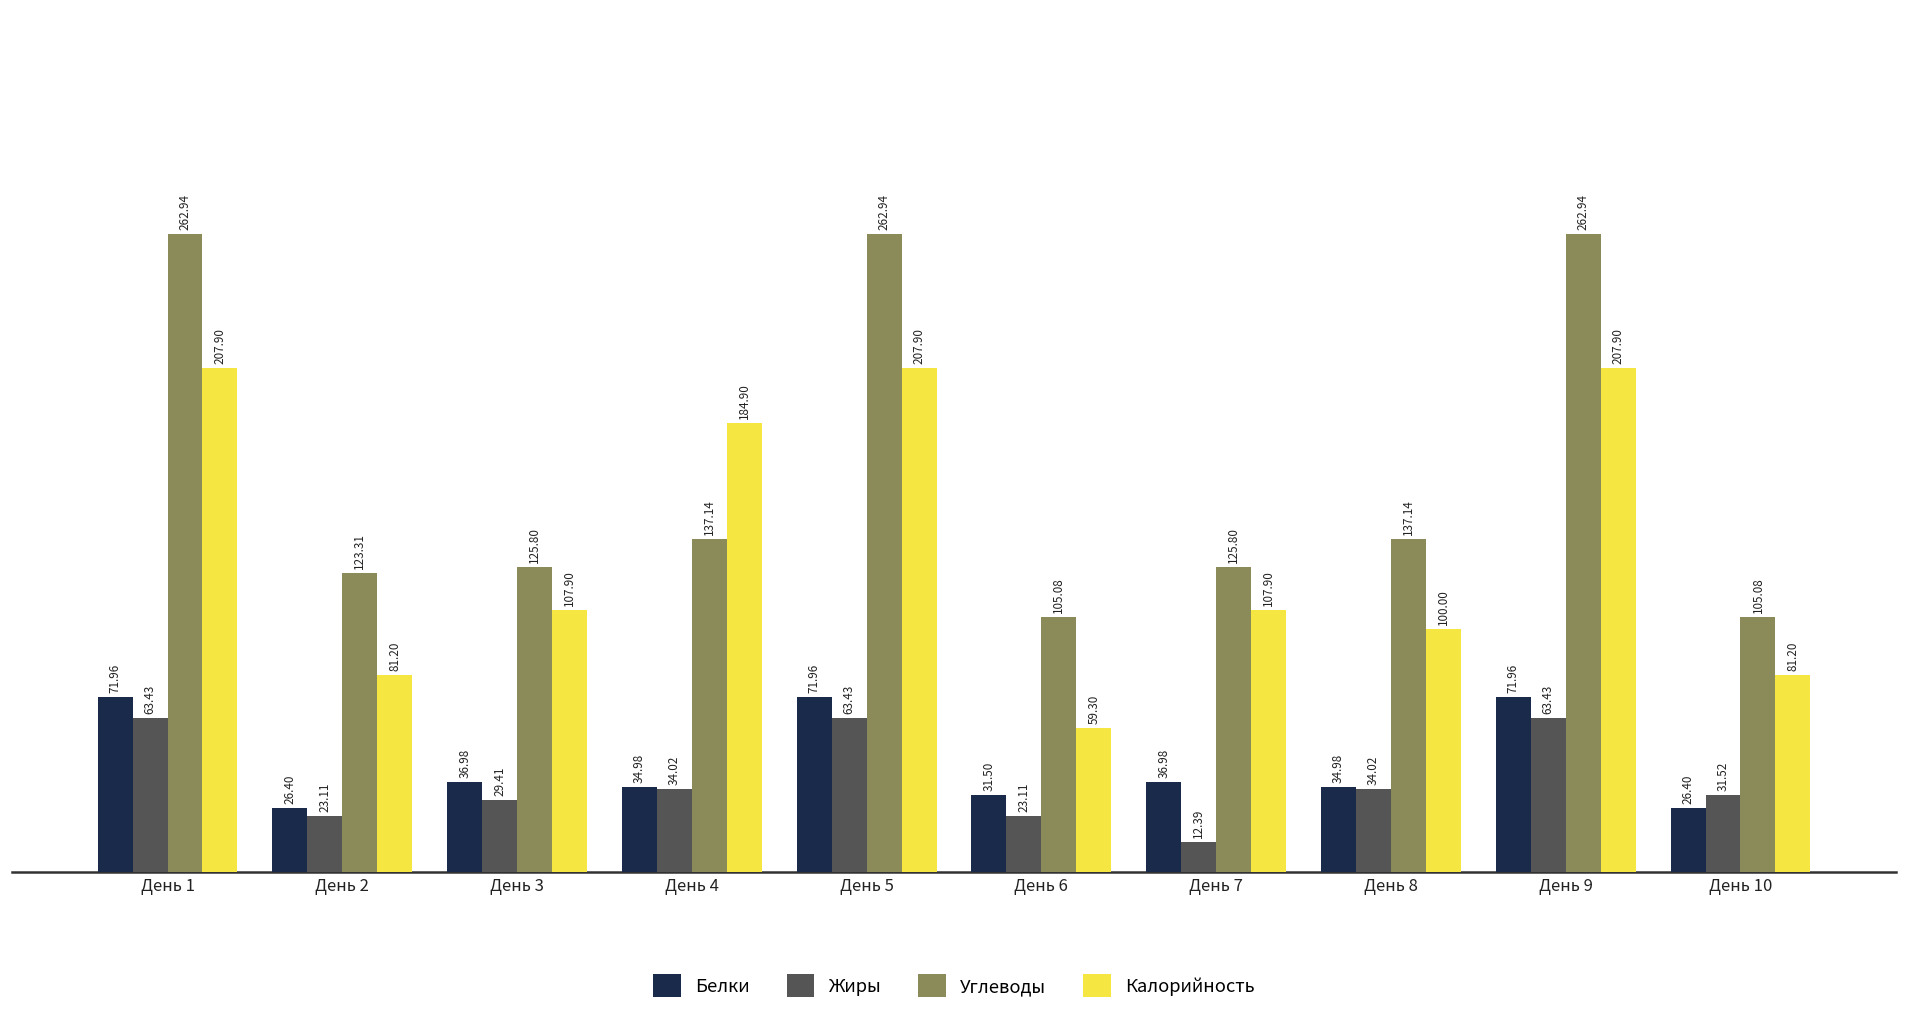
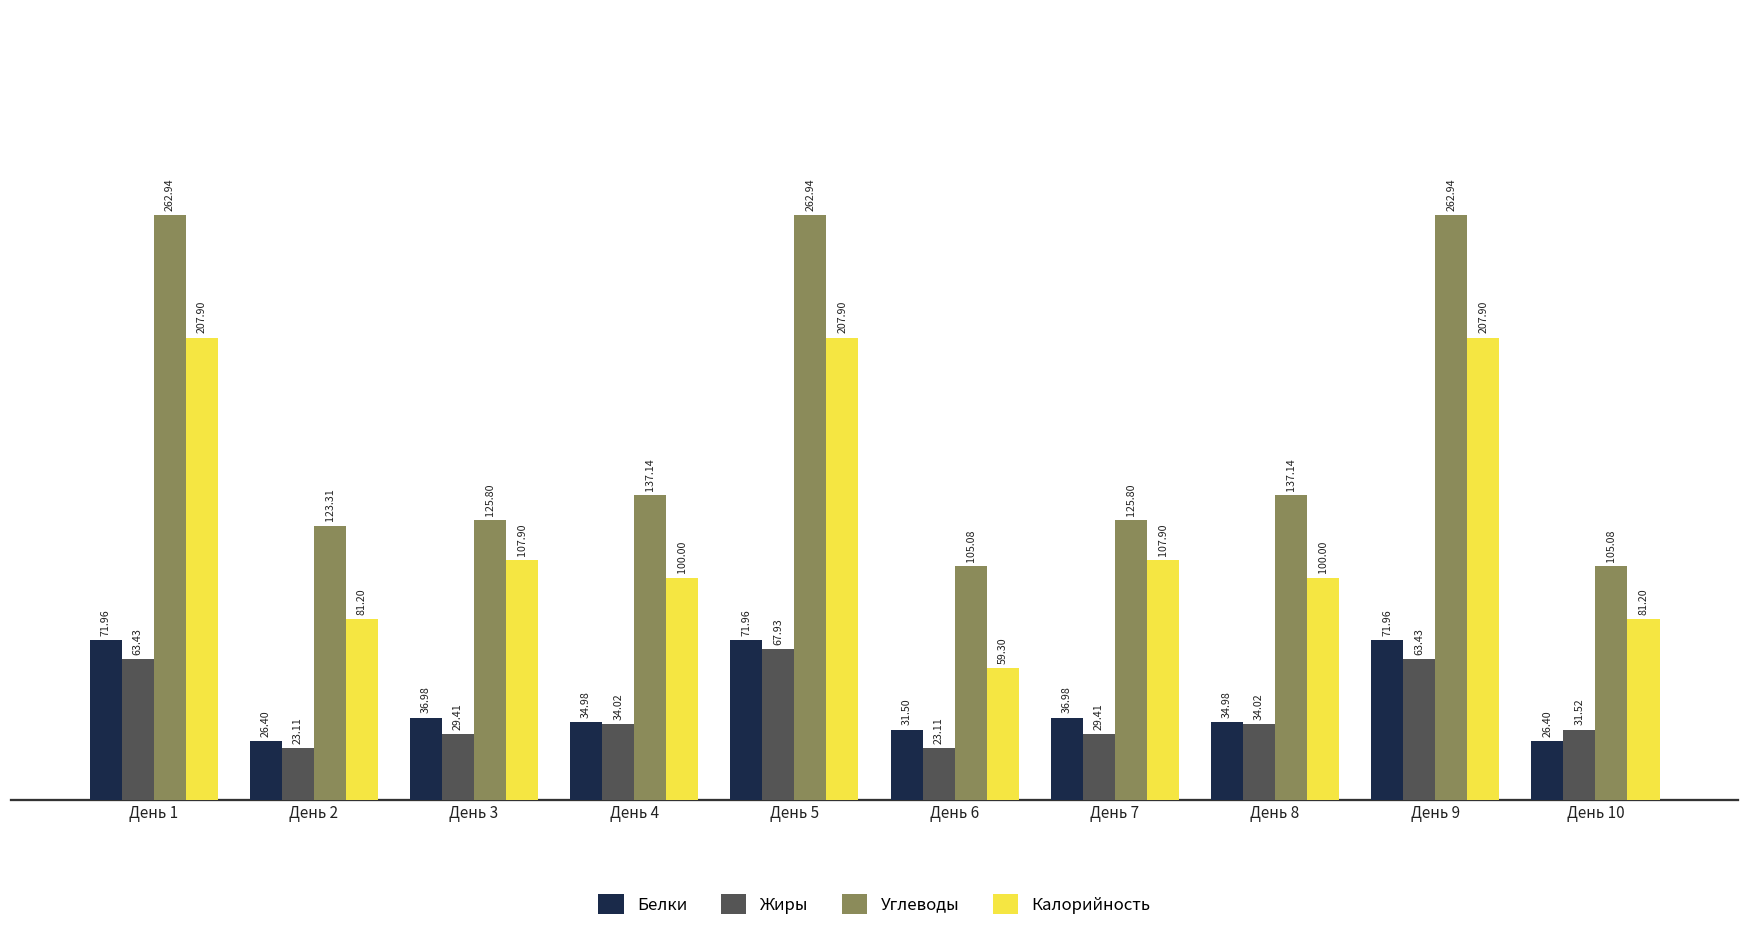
  {
    "Белки": {
      "День 1": 71.96,
      "День 2": 26.40,
      "День 3": 36.98,
      "День 4": 34.98,
      "День 5": 71.96,
      "День 6": 31.50,
      "День 7": 36.98,
      "День 8": 34.98,
      "День 9": 71.96,
      "День 10": 26.40
    },
    "Жиры": {
      "День 1": 63.43,
      "День 2": 23.11,
      "День 3": 29.41,
      "День 4": 34.02,
-     "День 5": 63.43,
+     "День 5": 67.93,
      "День 6": 23.11,
-     "День 7": 12.39,
+     "День 7": 29.41,
      "День 8": 34.02,
      "День 9": 63.43,
      "День 10": 31.52
    },
    "Углеводы": {
      "День 1": 262.94,
      "День 2": 123.31,
      "День 3": 125.80,
      "День 4": 137.14,
      "День 5": 262.94,
      "День 6": 105.08,
      "День 7": 125.80,
      "День 8": 137.14,
      "День 9": 262.94,
      "День 10": 105.08
    },
    "Калорийность": {
      "День 1": 207.90,
      "День 2": 81.20,
      "День 3": 107.90,
-     "День 4": 184.90,
+     "День 4": 100.00,
      "День 5": 207.90,
      "День 6": 59.30,
      "День 7": 107.90,
      "День 8": 100.00,
      "День 9": 207.90,
      "День 10": 81.20
    }
  }
